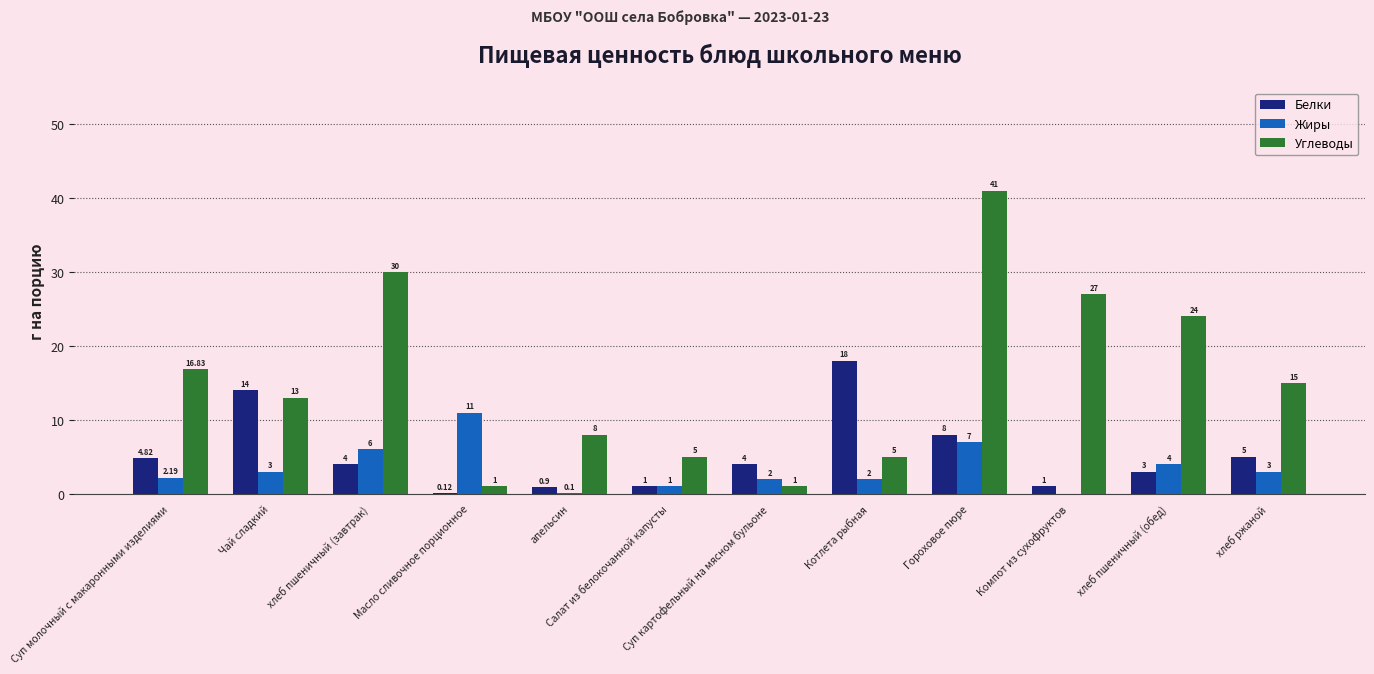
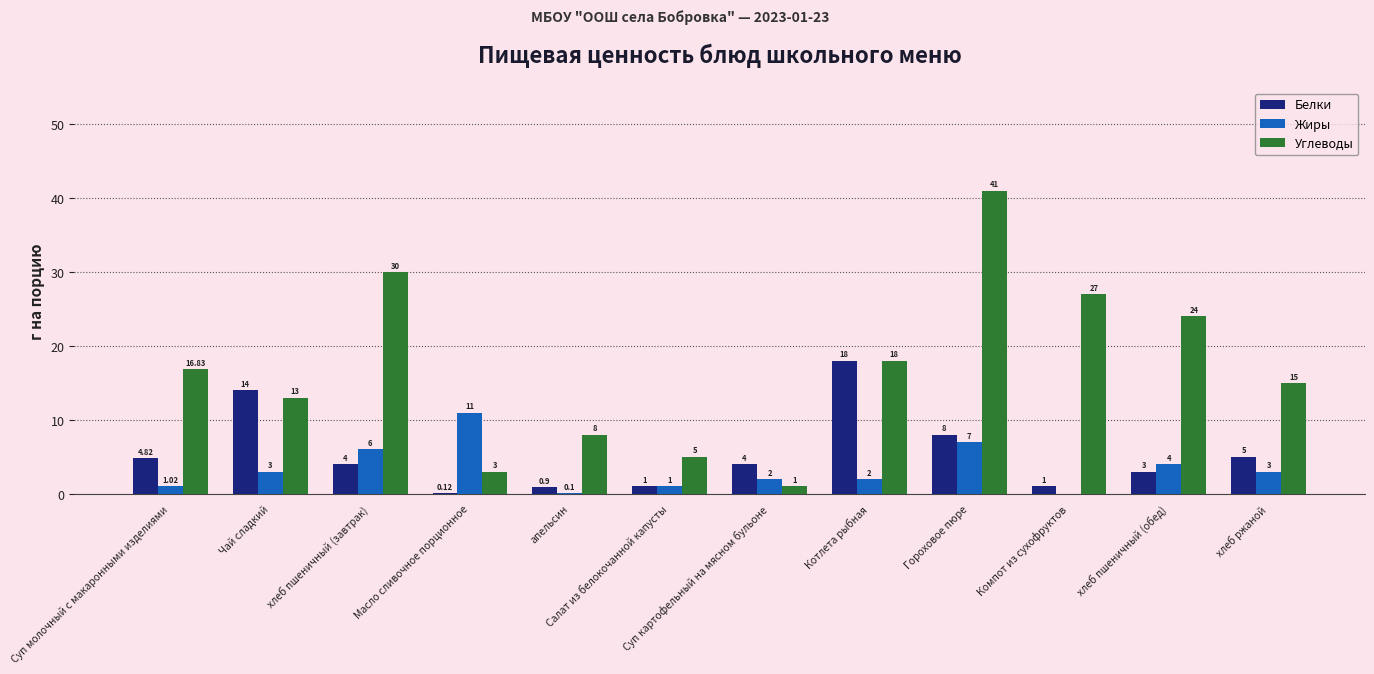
  {
    "Белки": {
      "Суп молочный с макаронными изделиями": 4.82,
      "Чай сладкий": 14,
      "хлеб пшеничный (завтрак)": 4,
      "Масло сливочное порционное": 0.12,
      "апельсин": 0.9,
      "Салат из белокочанной капусты": 1,
      "Суп картофельный на мясном бульоне": 4,
      "Котлета рыбная": 18,
      "Гороховое пюре": 8,
      "Компот из сухофруктов": 1,
      "хлеб пшеничный (обед)": 3,
      "хлеб ржаной": 5
    },
    "Жиры": {
-     "Суп молочный с макаронными изделиями": 2.19,
+     "Суп молочный с макаронными изделиями": 1.02,
      "Чай сладкий": 3,
      "хлеб пшеничный (завтрак)": 6,
      "Масло сливочное порционное": 11,
      "апельсин": 0.1,
      "Салат из белокочанной капусты": 1,
      "Суп картофельный на мясном бульоне": 2,
      "Котлета рыбная": 2,
      "Гороховое пюре": 7,
      "хлеб пшеничный (обед)": 4,
      "хлеб ржаной": 3
    },
    "Углеводы": {
      "Суп молочный с макаронными изделиями": 16.83,
      "Чай сладкий": 13,
      "хлеб пшеничный (завтрак)": 30,
-     "Масло сливочное порционное": 1,
+     "Масло сливочное порционное": 3,
      "апельсин": 8,
      "Салат из белокочанной капусты": 5,
      "Суп картофельный на мясном бульоне": 1,
-     "Котлета рыбная": 5,
+     "Котлета рыбная": 18,
      "Гороховое пюре": 41,
      "Компот из сухофруктов": 27,
      "хлеб пшеничный (обед)": 24,
      "хлеб ржаной": 15
    }
  }
